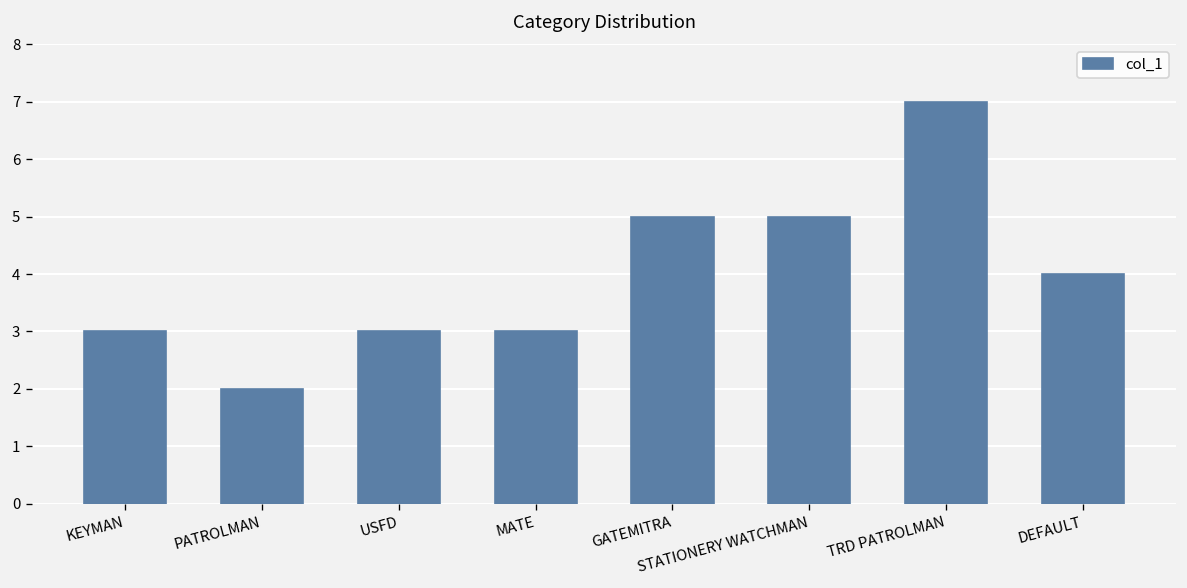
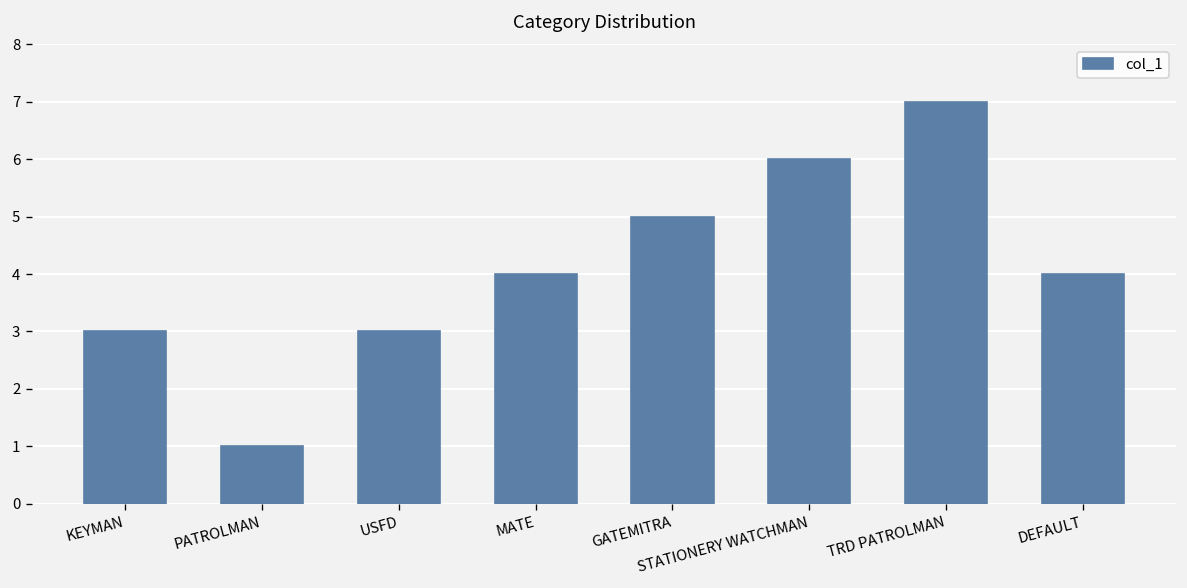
  {
    "KEYMAN": 3,
-   "PATROLMAN": 2,
+   "PATROLMAN": 1,
    "USFD": 3,
-   "MATE": 3,
+   "MATE": 4,
    "GATEMITRA": 5,
-   "STATIONERY WATCHMAN": 5,
+   "STATIONERY WATCHMAN": 6,
    "TRD PATROLMAN": 7,
    "DEFAULT": 4
  }
